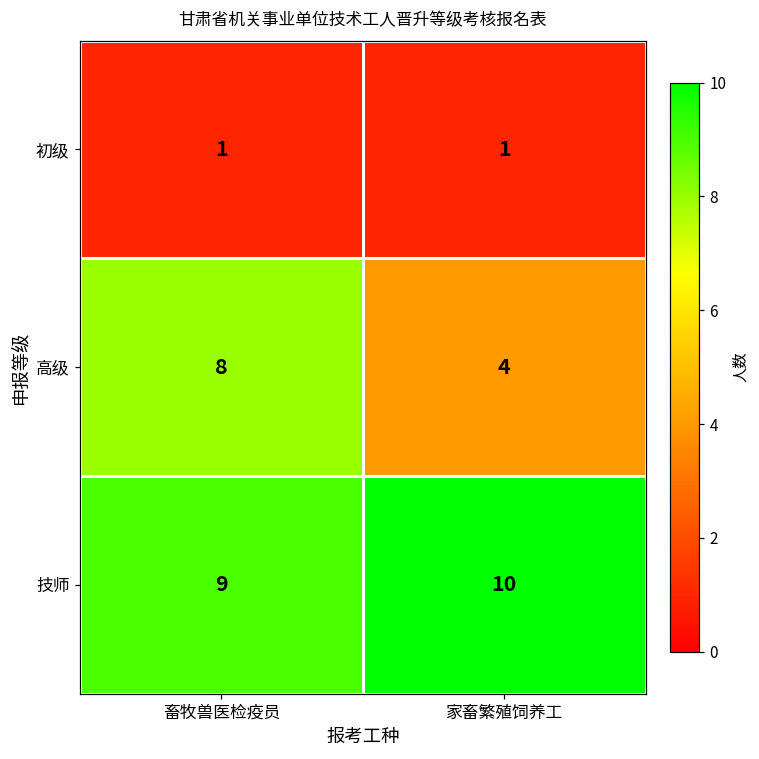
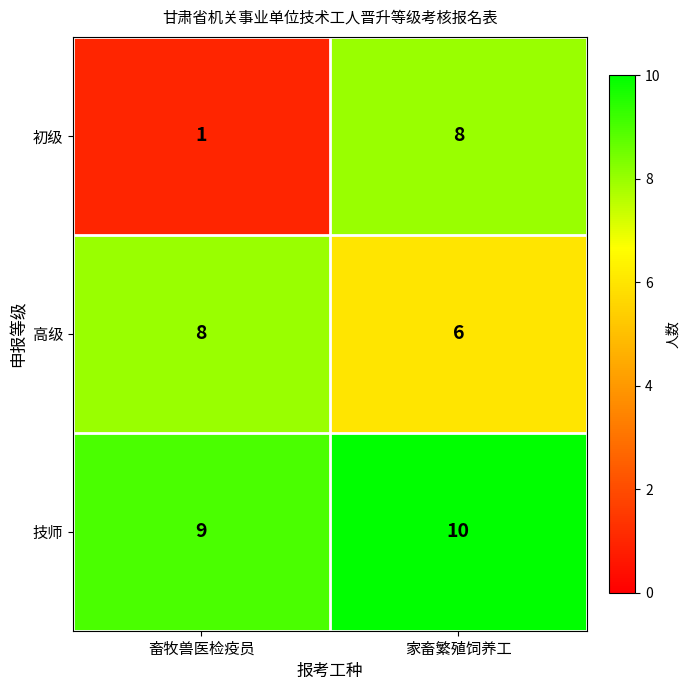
  {
    "初级": {
      "畜牧兽医检疫员": 1,
-     "家畜繁殖饲养工": 1
+     "家畜繁殖饲养工": 8
    },
    "高级": {
      "畜牧兽医检疫员": 8,
-     "家畜繁殖饲养工": 4
+     "家畜繁殖饲养工": 6
    },
    "技师": {
      "畜牧兽医检疫员": 9,
      "家畜繁殖饲养工": 10
    }
  }
